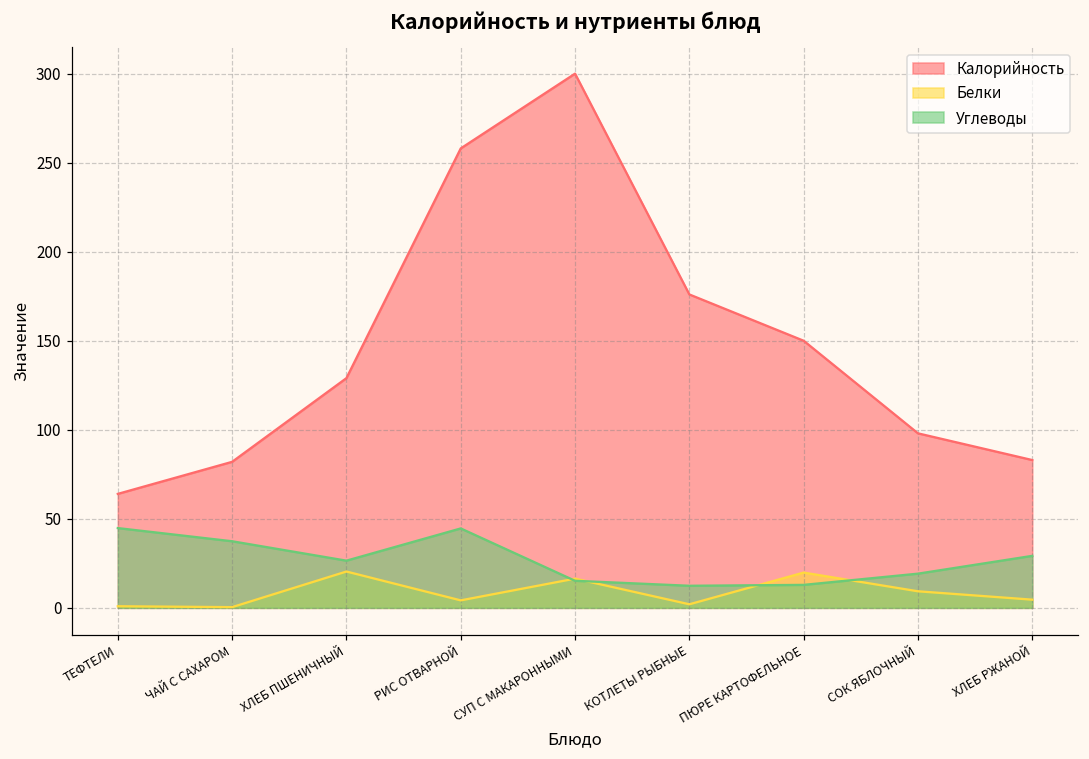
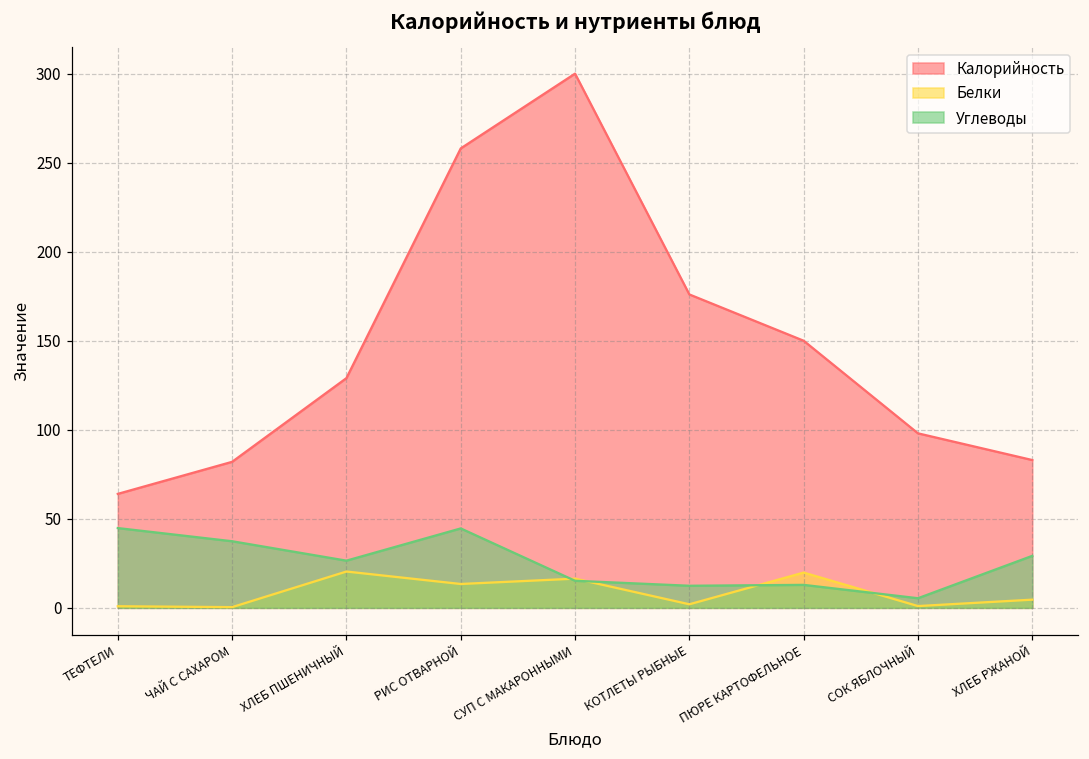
  {
    "Калорийность": {
      "ТЕФТЕЛИ": 64,
      "ЧАЙ С САХАРОМ": 82,
      "ХЛЕБ ПШЕНИЧНЫЙ": 129,
      "РИС ОТВАРНОЙ": 258,
      "СУП С МАКАРОННЫМИ": 300,
      "КОТЛЕТЫ РЫБНЫЕ": 176,
      "ПЮРЕ КАРТОФЕЛЬНОЕ": 150,
      "СОК ЯБЛОЧНЫЙ": 98,
      "ХЛЕБ РЖАНОЙ": 83
    },
    "Белки": {
      "ТЕФТЕЛИ": 1,
      "ЧАЙ С САХАРОМ": 0,
      "ХЛЕБ ПШЕНИЧНЫЙ": 20,
-     "РИС ОТВАРНОЙ": 4,
+     "РИС ОТВАРНОЙ": 13,
      "КОТЛЕТЫ РЫБНЫЕ": 2,
      "ПЮРЕ КАРТОФЕЛЬНОЕ": 20,
-     "СОК ЯБЛОЧНЫЙ": 9,
+     "СОК ЯБЛОЧНЫЙ": 1,
      "ХЛЕБ РЖАНОЙ": 5
    },
    "Углеводы": {
      "ТЕФТЕЛИ": 45,
      "ЧАЙ С САХАРОМ": 37,
      "ХЛЕБ ПШЕНИЧНЫЙ": 27,
      "РИС ОТВАРНОЙ": 45,
      "КОТЛЕТЫ РЫБНЫЕ": 12,
      "ПЮРЕ КАРТОФЕЛЬНОЕ": 13,
-     "СОК ЯБЛОЧНЫЙ": 19,
+     "СОК ЯБЛОЧНЫЙ": 5,
      "ХЛЕБ РЖАНОЙ": 29
    }
  }
